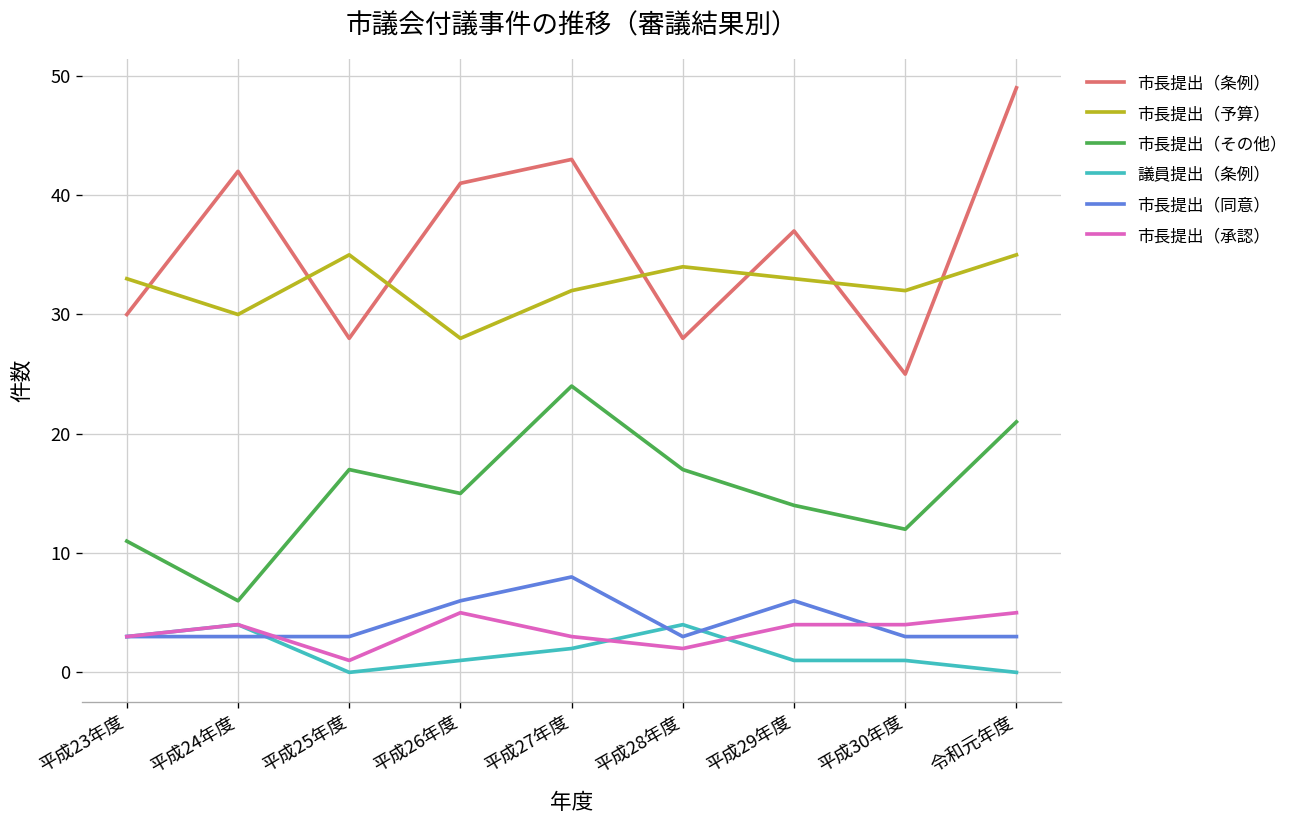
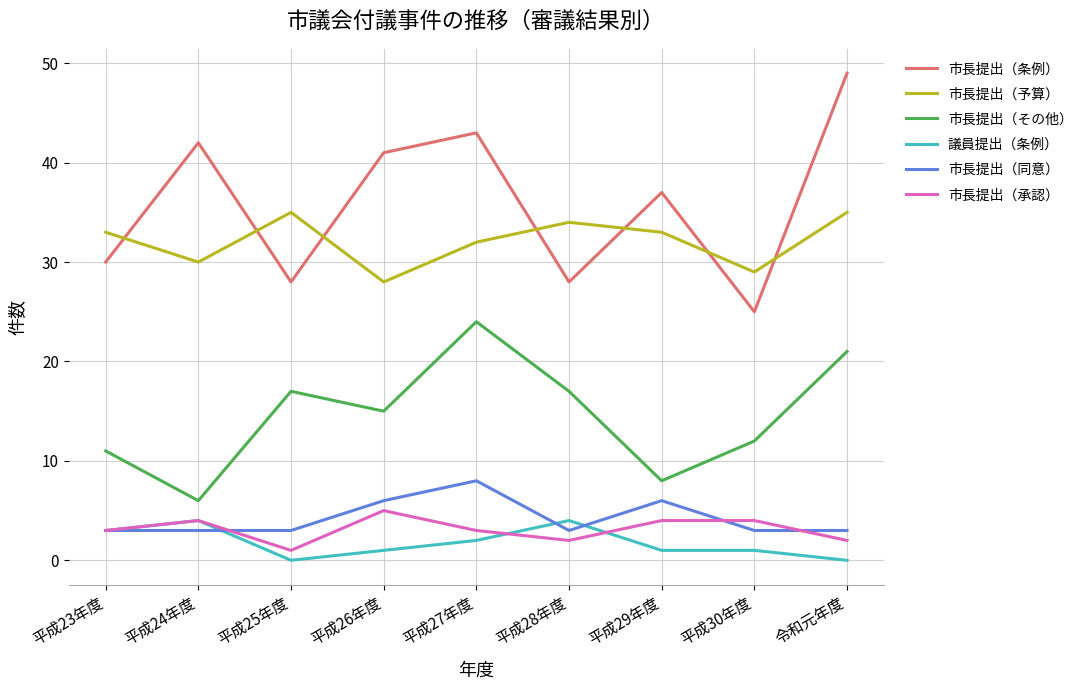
  {
    "市長提出（条例）": {
      "平成23年度": 30,
      "平成24年度": 42,
      "平成25年度": 28,
      "平成26年度": 41,
      "平成27年度": 43,
      "平成28年度": 28,
      "平成29年度": 37,
      "平成30年度": 25,
      "令和元年度": 49
    },
    "市長提出（予算）": {
      "平成23年度": 33,
      "平成24年度": 30,
      "平成25年度": 35,
      "平成26年度": 28,
      "平成27年度": 32,
      "平成28年度": 34,
      "平成29年度": 33,
-     "平成30年度": 32,
+     "平成30年度": 29,
      "令和元年度": 35
    },
    "市長提出（その他）": {
      "平成23年度": 11,
      "平成24年度": 6,
      "平成25年度": 17,
      "平成26年度": 15,
      "平成27年度": 24,
      "平成28年度": 17,
-     "平成29年度": 14,
+     "平成29年度": 8,
      "平成30年度": 12,
      "令和元年度": 21
    },
    "議員提出（条例）": {
      "平成25年度": 0,
      "平成26年度": 1,
      "平成27年度": 2,
      "平成28年度": 4,
      "平成29年度": 1,
      "平成30年度": 1,
      "令和元年度": 0
    },
    "市長提出（同意）": {
      "平成24年度": 3,
      "平成25年度": 3,
      "平成26年度": 6,
      "平成27年度": 8,
      "平成28年度": 3,
      "平成29年度": 6,
      "平成30年度": 3,
      "令和元年度": 3
    },
    "市長提出（承認）": {
      "平成25年度": 1,
      "平成26年度": 5,
      "平成27年度": 3,
      "平成28年度": 2,
      "平成29年度": 4,
      "平成30年度": 4,
-     "令和元年度": 5
+     "令和元年度": 2
    }
  }
